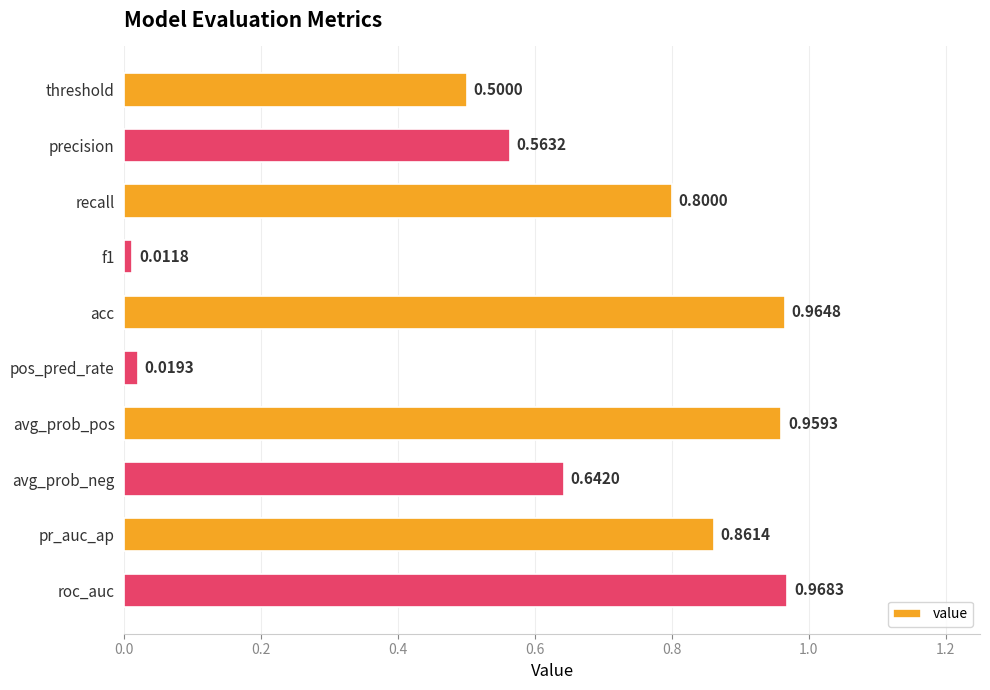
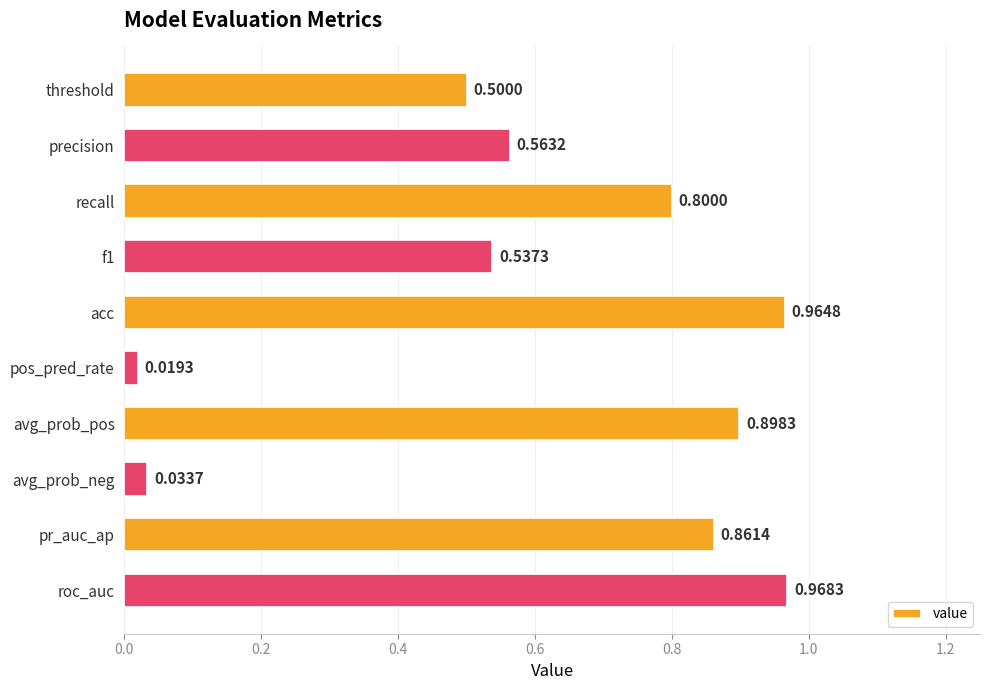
  {
    "threshold": 0.5000,
    "precision": 0.5632,
    "recall": 0.8000,
-   "f1": 0.0118,
+   "f1": 0.5373,
    "acc": 0.9648,
    "pos_pred_rate": 0.0193,
-   "avg_prob_pos": 0.9593,
-   "avg_prob_neg": 0.6420,
+   "avg_prob_pos": 0.8983,
+   "avg_prob_neg": 0.0337,
    "pr_auc_ap": 0.8614,
    "roc_auc": 0.9683
  }
